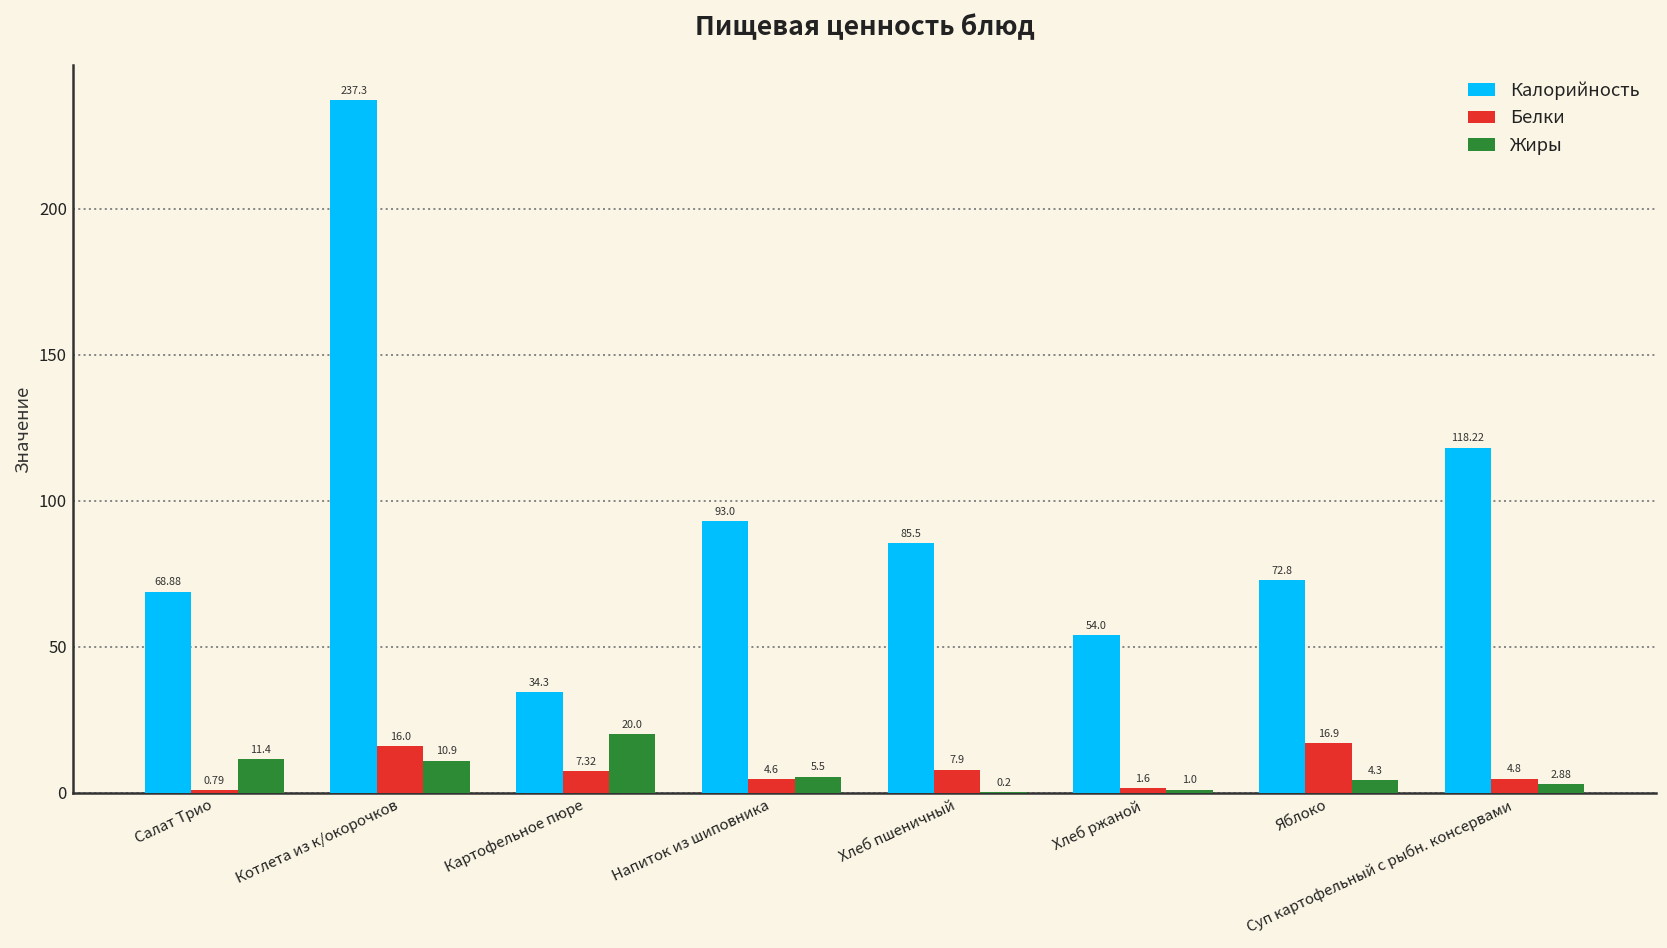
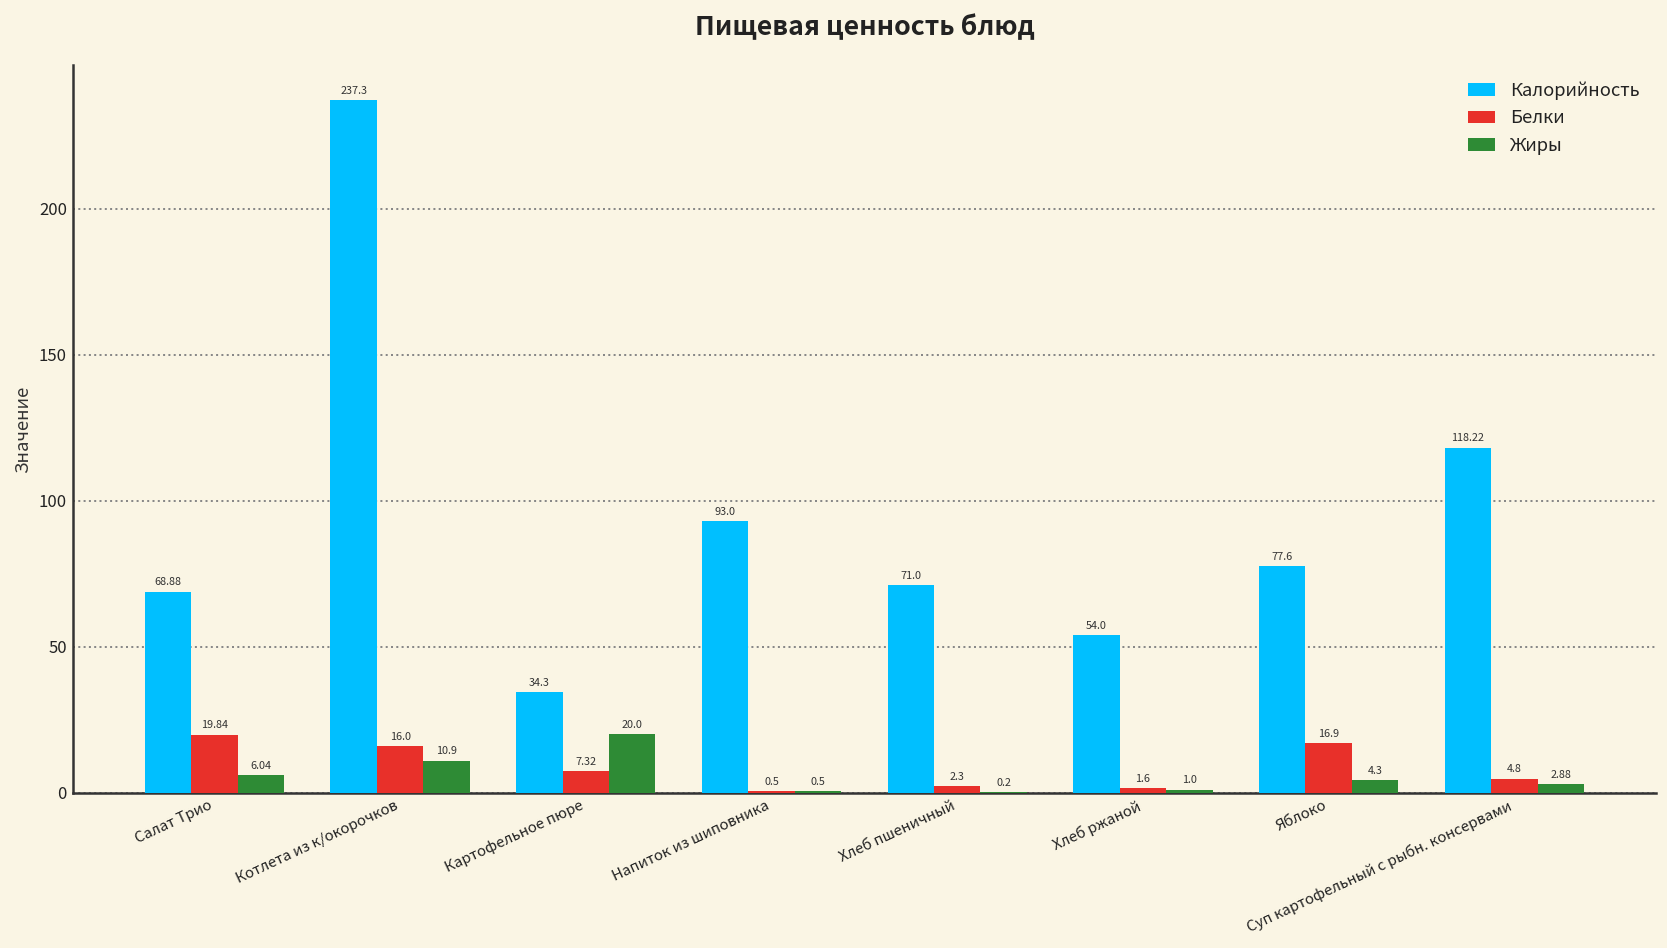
  {
    "Калорийность": {
      "Салат Трио": 68.88,
      "Котлета из к/окорочков": 237.3,
      "Картофельное пюре": 34.3,
      "Напиток из шиповника": 93.0,
-     "Хлеб пшеничный": 85.5,
+     "Хлеб пшеничный": 71.0,
      "Хлеб ржаной": 54.0,
-     "Яблоко": 72.8,
+     "Яблоко": 77.6,
      "Суп картофельный с рыбн. консервами": 118.22
    },
    "Белки": {
-     "Салат Трио": 0.79,
+     "Салат Трио": 19.84,
      "Котлета из к/окорочков": 16.0,
      "Картофельное пюре": 7.32,
-     "Напиток из шиповника": 4.6,
-     "Хлеб пшеничный": 7.9,
+     "Напиток из шиповника": 0.5,
+     "Хлеб пшеничный": 2.3,
      "Хлеб ржаной": 1.6,
      "Яблоко": 16.9,
      "Суп картофельный с рыбн. консервами": 4.8
    },
    "Жиры": {
-     "Салат Трио": 11.4,
+     "Салат Трио": 6.04,
      "Котлета из к/окорочков": 10.9,
      "Картофельное пюре": 20.0,
-     "Напиток из шиповника": 5.5,
+     "Напиток из шиповника": 0.5,
      "Хлеб пшеничный": 0.2,
      "Хлеб ржаной": 1.0,
      "Яблоко": 4.3,
      "Суп картофельный с рыбн. консервами": 2.88
    }
  }
